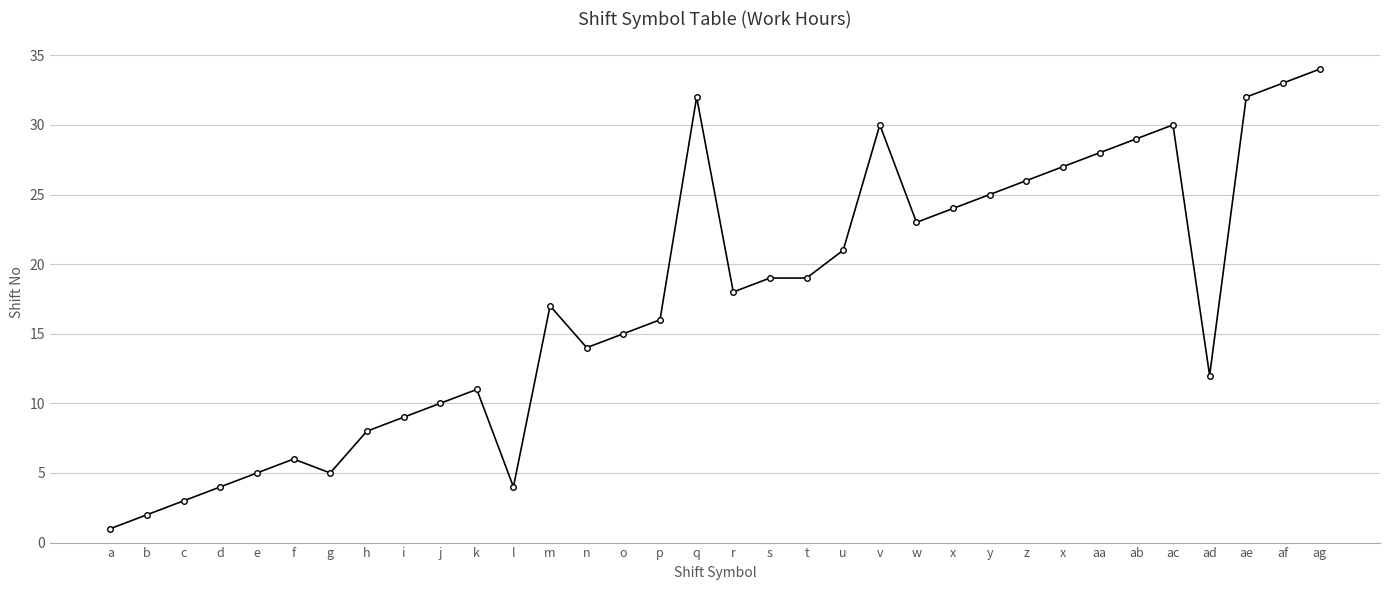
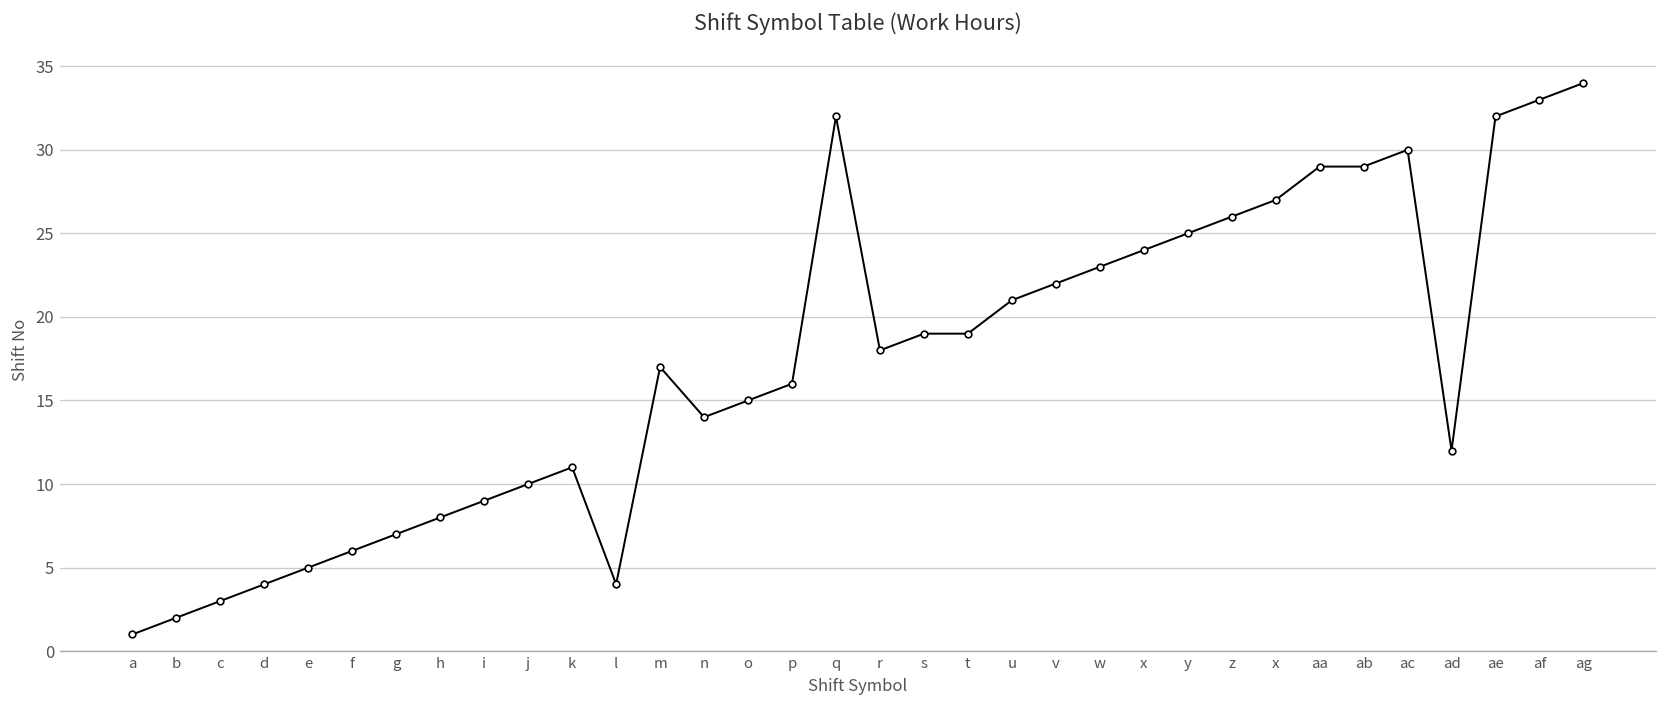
  {
    "a": 1,
    "b": 2,
    "c": 3,
    "d": 4,
    "e": 5,
    "f": 6,
-   "g": 5,
+   "g": 7,
    "h": 8,
    "i": 9,
    "j": 10,
    "k": 11,
    "l": 4,
    "m": 17,
    "n": 14,
    "o": 15,
    "p": 16,
    "q": 32,
    "r": 18,
    "s": 19,
    "t": 19,
    "u": 21,
-   "v": 30,
+   "v": 22,
    "w": 23,
    "y": 25,
    "z": 26,
-   "aa": 28,
+   "aa": 29,
    "ab": 29,
    "ac": 30,
    "ad": 12,
    "ae": 32,
    "af": 33,
    "ag": 34
  }
